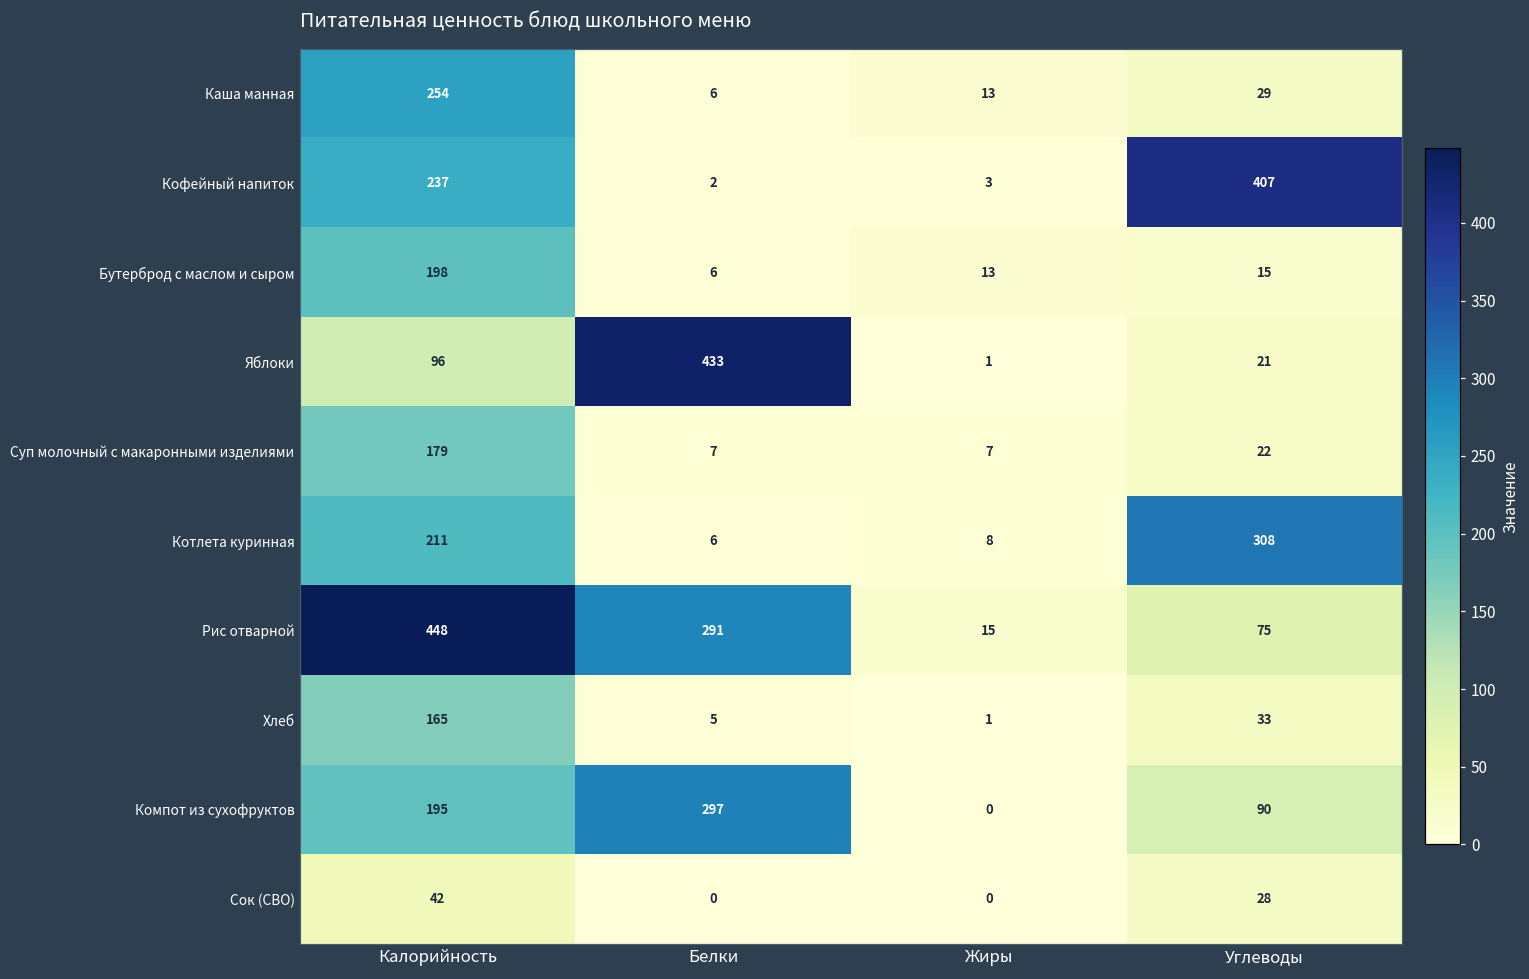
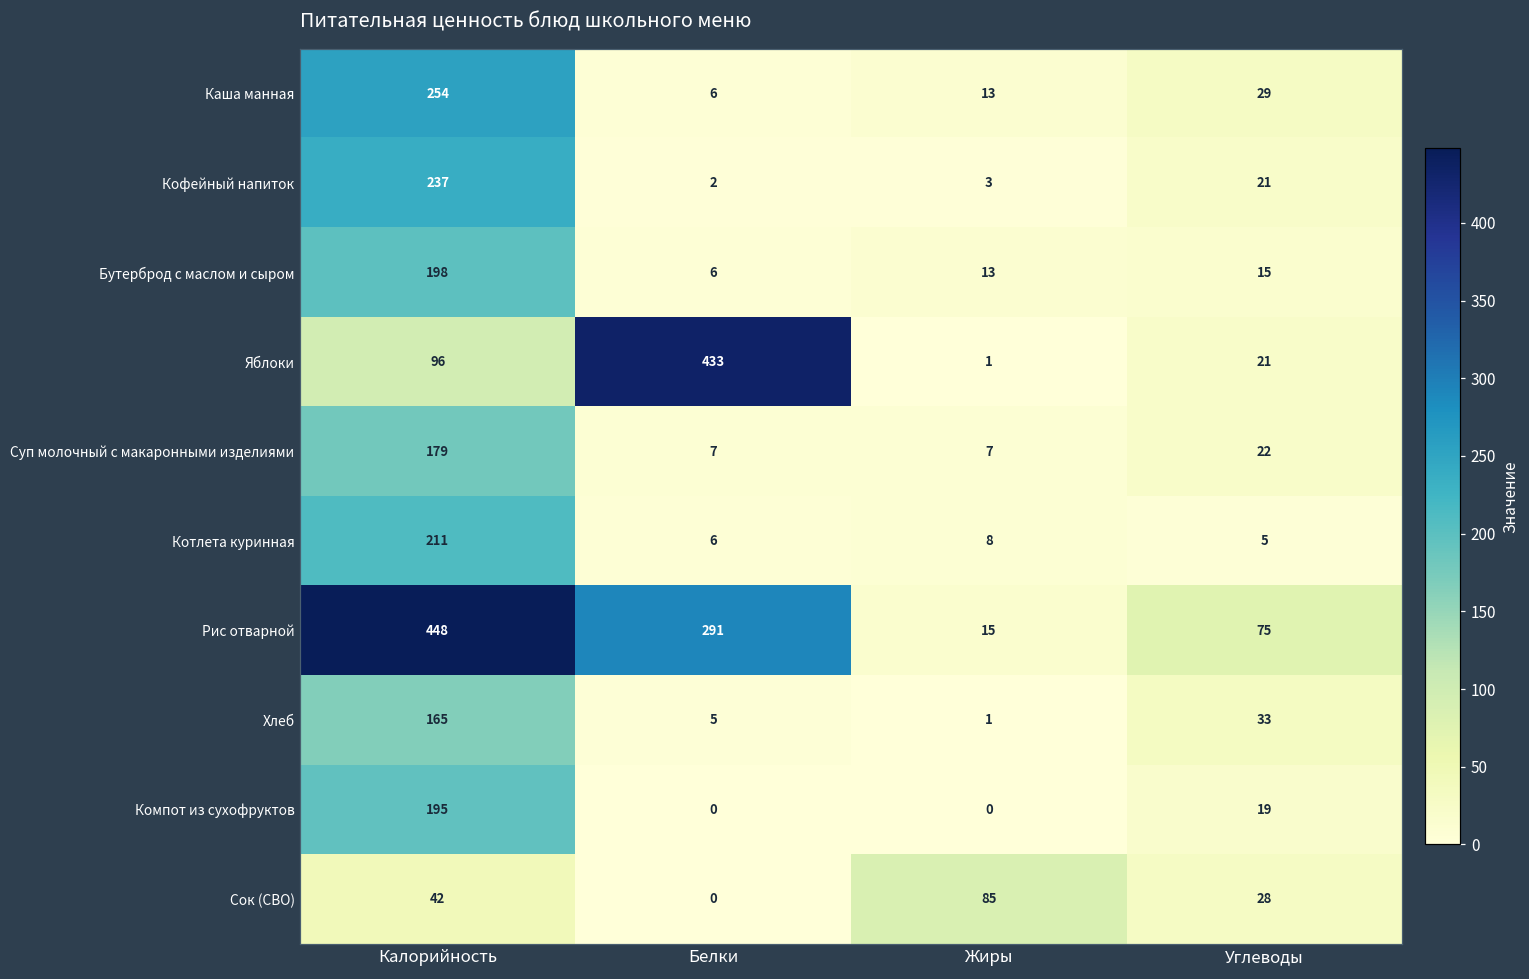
  {
    "Каша манная": {
      "Калорийность": 254,
      "Белки": 6,
      "Жиры": 13,
      "Углеводы": 29
    },
    "Кофейный напиток": {
      "Калорийность": 237,
      "Белки": 2,
      "Жиры": 3,
-     "Углеводы": 407
+     "Углеводы": 21
    },
    "Бутерброд с маслом и сыром": {
      "Калорийность": 198,
      "Белки": 6,
      "Жиры": 13,
      "Углеводы": 15
    },
    "Яблоки": {
      "Калорийность": 96,
      "Белки": 433,
      "Жиры": 1,
      "Углеводы": 21
    },
    "Суп молочный с макаронными изделиями": {
      "Калорийность": 179,
      "Белки": 7,
      "Жиры": 7,
      "Углеводы": 22
    },
    "Котлета куринная": {
      "Калорийность": 211,
      "Белки": 6,
      "Жиры": 8,
-     "Углеводы": 308
+     "Углеводы": 5
    },
    "Рис отварной": {
      "Калорийность": 448,
      "Белки": 291,
      "Жиры": 15,
      "Углеводы": 75
    },
    "Хлеб": {
      "Калорийность": 165,
      "Белки": 5,
      "Жиры": 1,
      "Углеводы": 33
    },
    "Компот из сухофруктов": {
      "Калорийность": 195,
-     "Белки": 297,
+     "Белки": 0,
      "Жиры": 0,
-     "Углеводы": 90
+     "Углеводы": 19
    },
    "Сок (СВО)": {
      "Калорийность": 42,
      "Белки": 0,
-     "Жиры": 0,
+     "Жиры": 85,
      "Углеводы": 28
    }
  }
